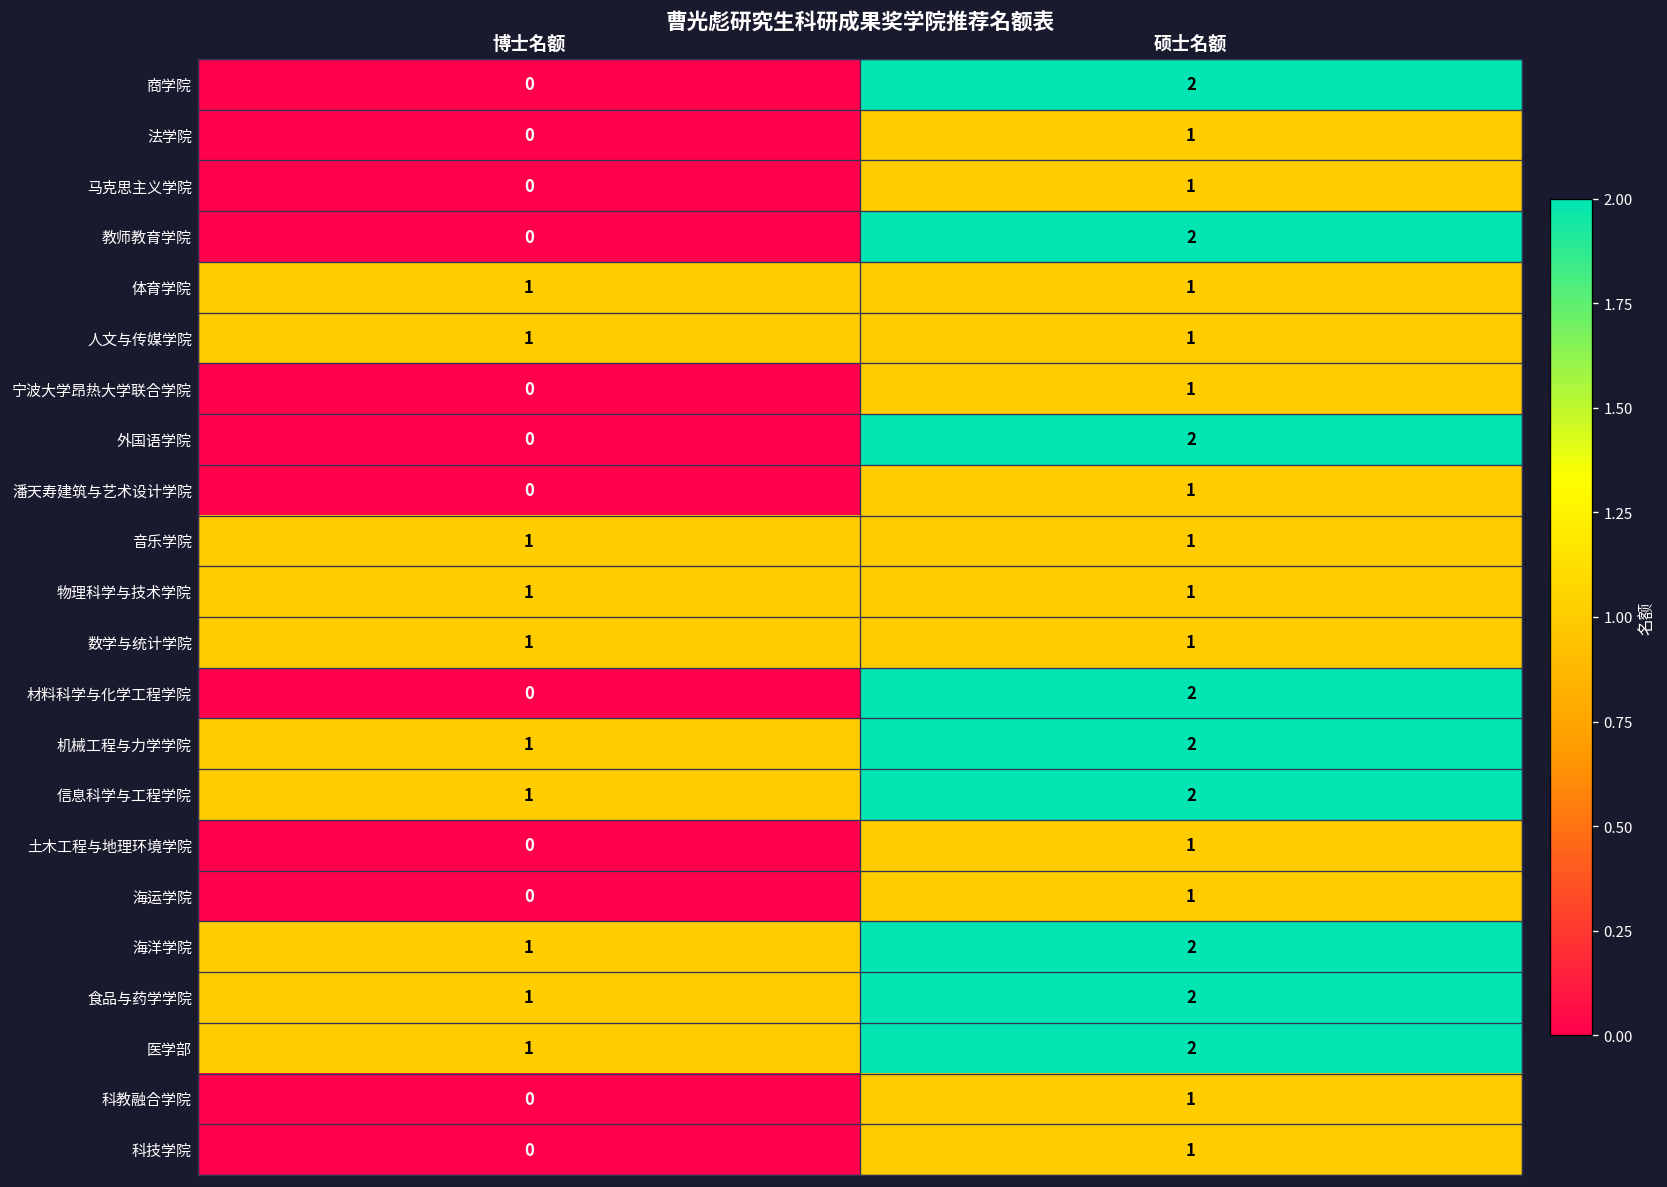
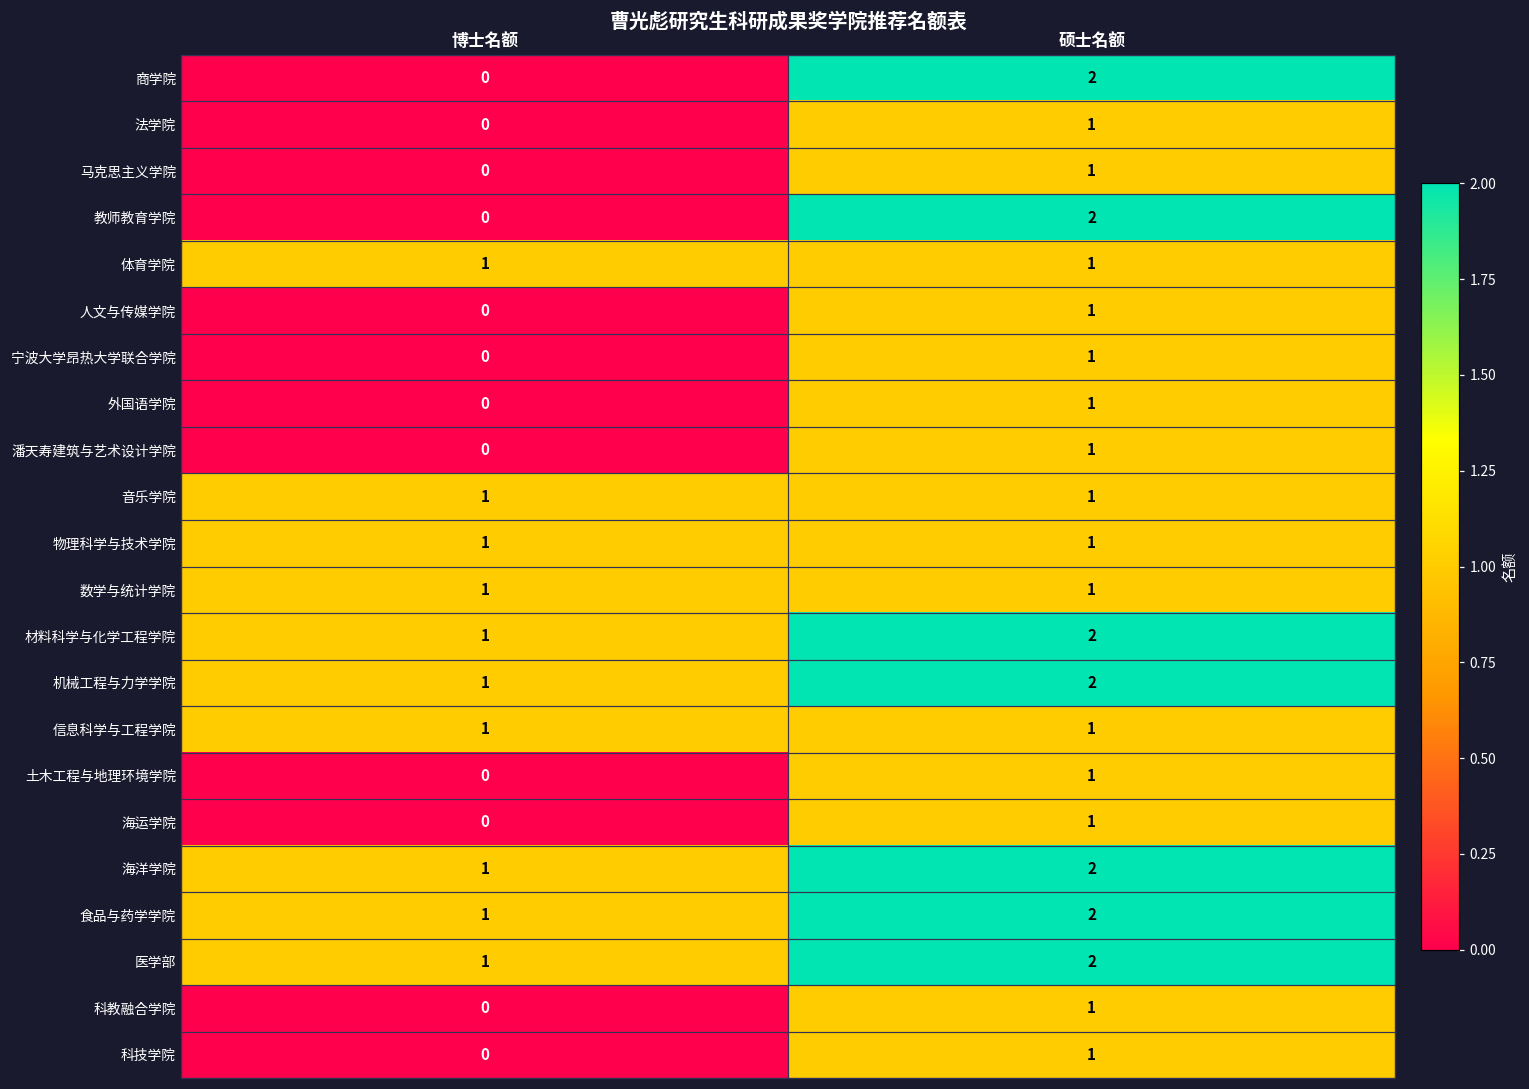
  {
    "商学院": {
      "博士名额": 0,
      "硕士名额": 2
    },
    "法学院": {
      "博士名额": 0,
      "硕士名额": 1
    },
    "马克思主义学院": {
      "博士名额": 0,
      "硕士名额": 1
    },
    "教师教育学院": {
      "博士名额": 0,
      "硕士名额": 2
    },
    "体育学院": {
      "博士名额": 1,
      "硕士名额": 1
    },
    "人文与传媒学院": {
-     "博士名额": 1,
+     "博士名额": 0,
      "硕士名额": 1
    },
    "宁波大学昂热大学联合学院": {
      "博士名额": 0,
      "硕士名额": 1
    },
    "外国语学院": {
      "博士名额": 0,
-     "硕士名额": 2
+     "硕士名额": 1
    },
    "潘天寿建筑与艺术设计学院": {
      "博士名额": 0,
      "硕士名额": 1
    },
    "音乐学院": {
      "博士名额": 1,
      "硕士名额": 1
    },
    "物理科学与技术学院": {
      "博士名额": 1,
      "硕士名额": 1
    },
    "数学与统计学院": {
      "博士名额": 1,
      "硕士名额": 1
    },
    "材料科学与化学工程学院": {
-     "博士名额": 0,
+     "博士名额": 1,
      "硕士名额": 2
    },
    "机械工程与力学学院": {
      "博士名额": 1,
      "硕士名额": 2
    },
    "信息科学与工程学院": {
      "博士名额": 1,
-     "硕士名额": 2
+     "硕士名额": 1
    },
    "土木工程与地理环境学院": {
      "博士名额": 0,
      "硕士名额": 1
    },
    "海运学院": {
      "博士名额": 0,
      "硕士名额": 1
    },
    "海洋学院": {
      "博士名额": 1,
      "硕士名额": 2
    },
    "食品与药学学院": {
      "博士名额": 1,
      "硕士名额": 2
    },
    "医学部": {
      "博士名额": 1,
      "硕士名额": 2
    },
    "科教融合学院": {
      "博士名额": 0,
      "硕士名额": 1
    },
    "科技学院": {
      "博士名额": 0,
      "硕士名额": 1
    }
  }
